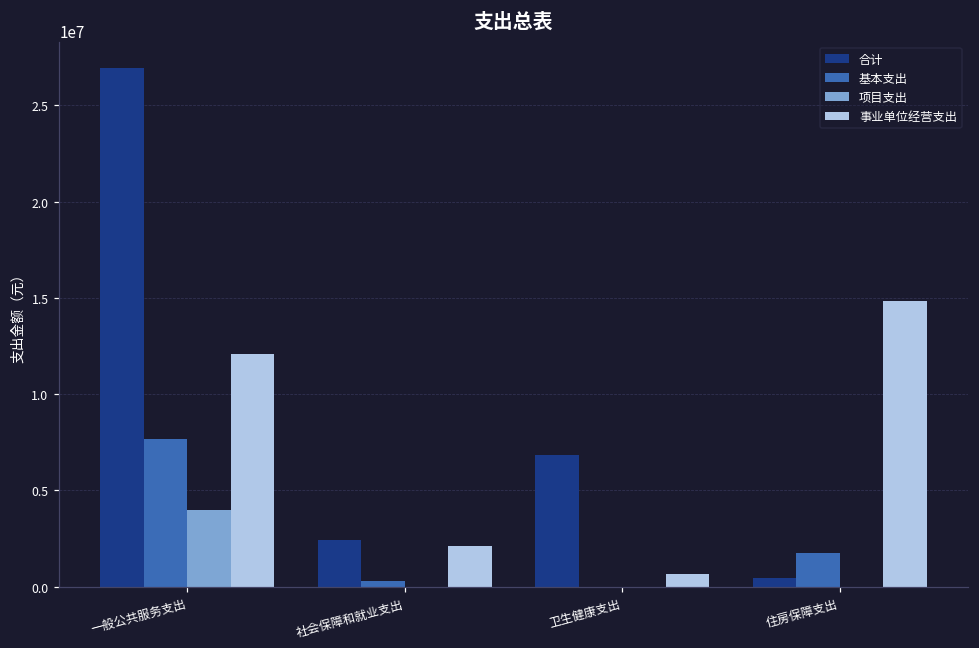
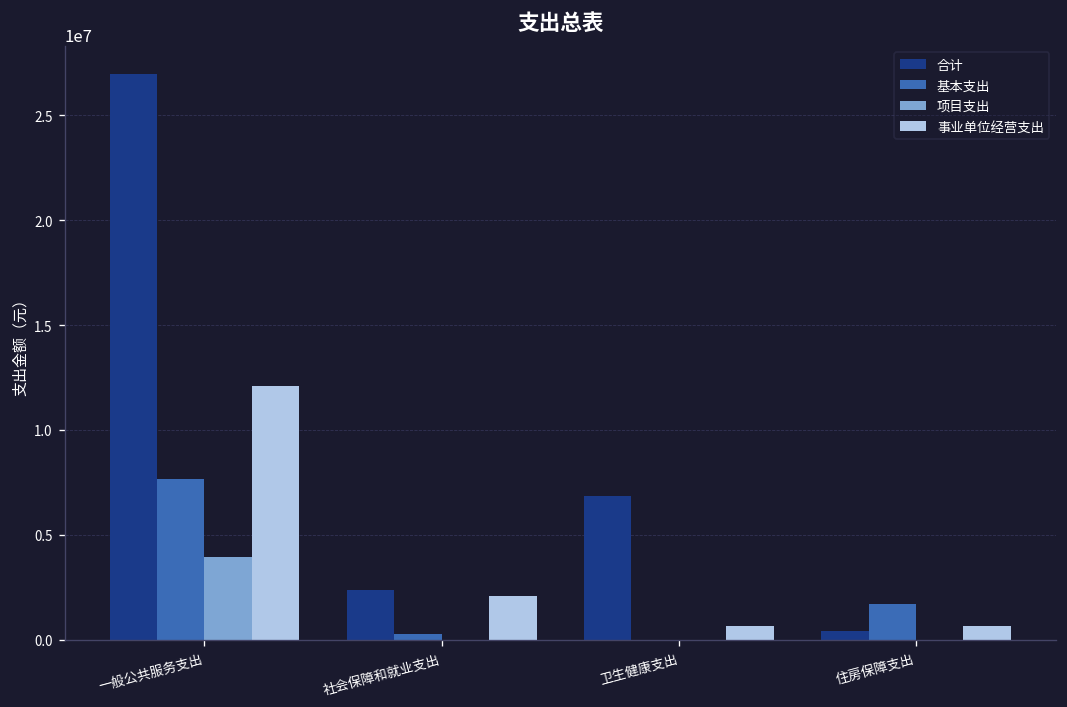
  {
    "合计": {
      "一般公共服务支出": 27000000,
      "社会保障和就业支出": 2400000,
      "卫生健康支出": 6800000,
      "住房保障支出": 400000
    },
    "基本支出": {
      "一般公共服务支出": 7700000,
      "社会保障和就业支出": 300000,
      "卫生健康支出": 0,
      "住房保障支出": 1700000
    },
    "项目支出": {
      "一般公共服务支出": 4000000,
      "社会保障和就业支出": 0,
      "卫生健康支出": 0,
      "住房保障支出": 0
    },
    "事业单位经营支出": {
      "一般公共服务支出": 12100000,
      "社会保障和就业支出": 2100000,
      "卫生健康支出": 700000,
-     "住房保障支出": 14800000
+     "住房保障支出": 700000
    }
  }
